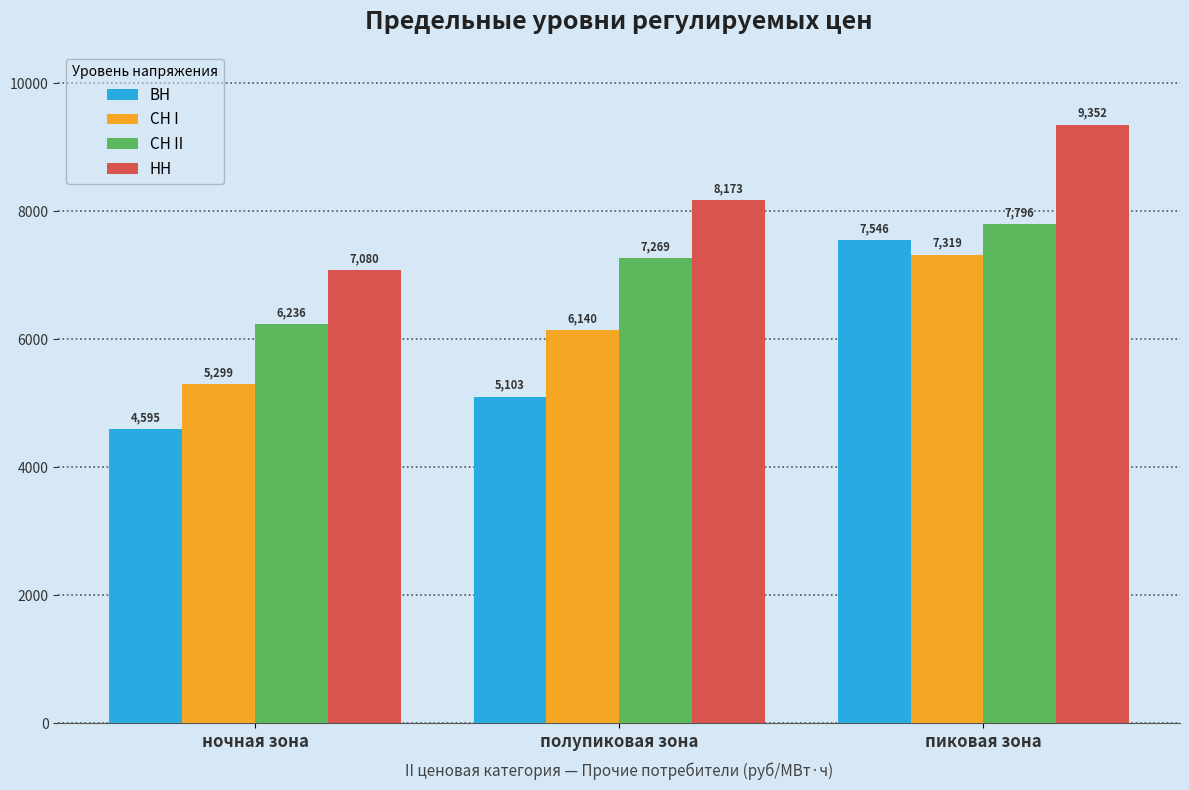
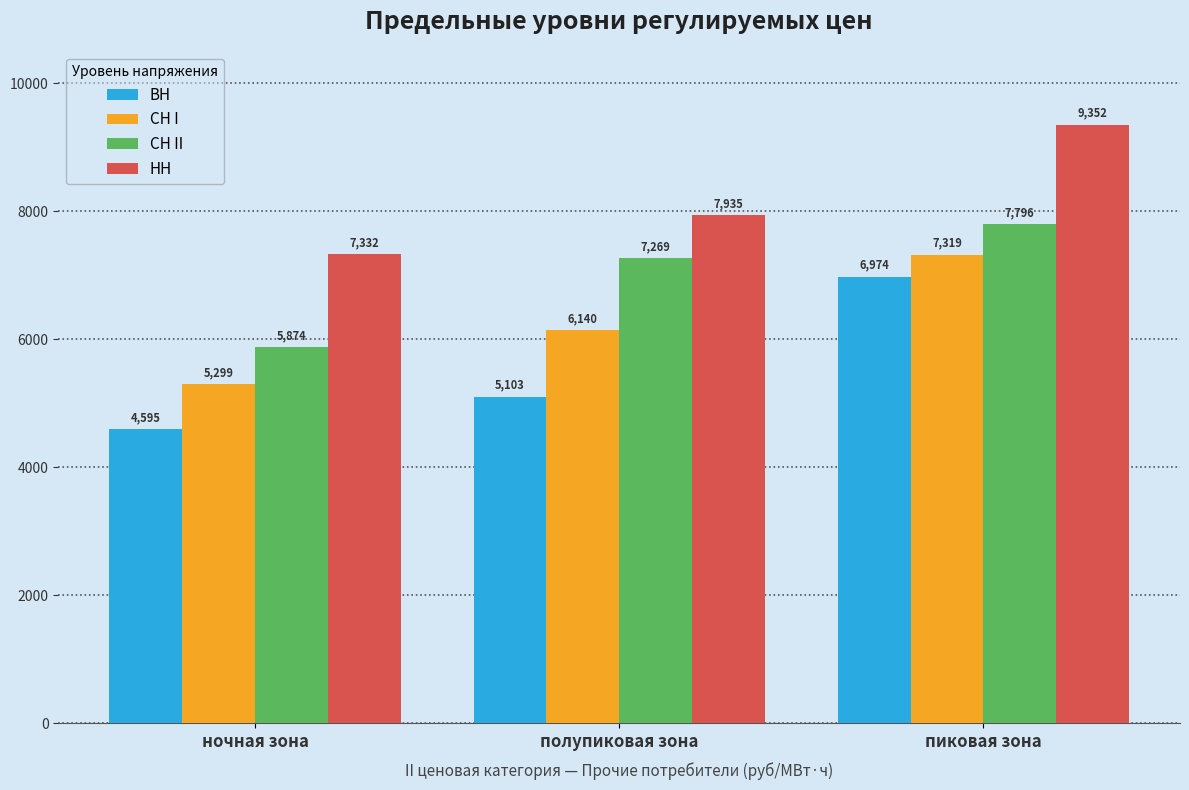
  {
    "ВН": {
      "ночная зона": "4,595",
      "полупиковая зона": "5,103",
-     "пиковая зона": "7,546"
+     "пиковая зона": "6,974"
    },
    "СН I": {
      "ночная зона": "5,299",
      "полупиковая зона": "6,140",
      "пиковая зона": "7,319"
    },
    "СН II": {
-     "ночная зона": "6,236",
+     "ночная зона": "5,874",
      "полупиковая зона": "7,269",
      "пиковая зона": "7,796"
    },
    "НН": {
-     "ночная зона": "7,080",
-     "полупиковая зона": "8,173",
+     "ночная зона": "7,332",
+     "полупиковая зона": "7,935",
      "пиковая зона": "9,352"
    }
  }
